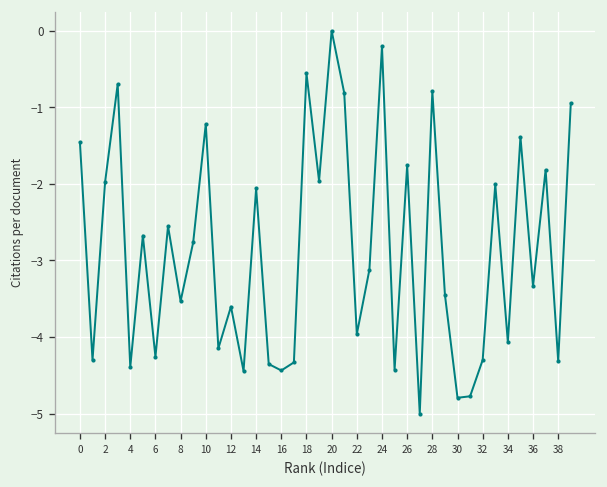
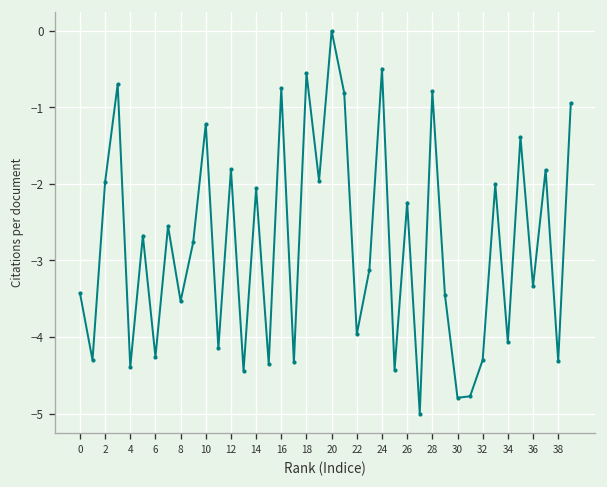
  {
-   "0": -1.5,
+   "0": -3.4,
    "2": -2.0,
    "4": -4.4,
    "6": -4.3,
    "8": -3.5,
    "10": -1.2,
-   "12": -3.6,
+   "12": -1.8,
    "14": -2.1,
-   "16": -4.4,
+   "16": -0.8,
    "18": -0.6,
    "20": 0.0,
    "22": -4.0,
-   "24": -0.2,
-   "26": -1.8,
+   "24": -0.5,
+   "26": -2.2,
    "28": -0.8,
    "30": -4.8,
    "32": -4.3,
    "34": -4.1,
    "36": -3.3,
    "38": -4.3
  }
